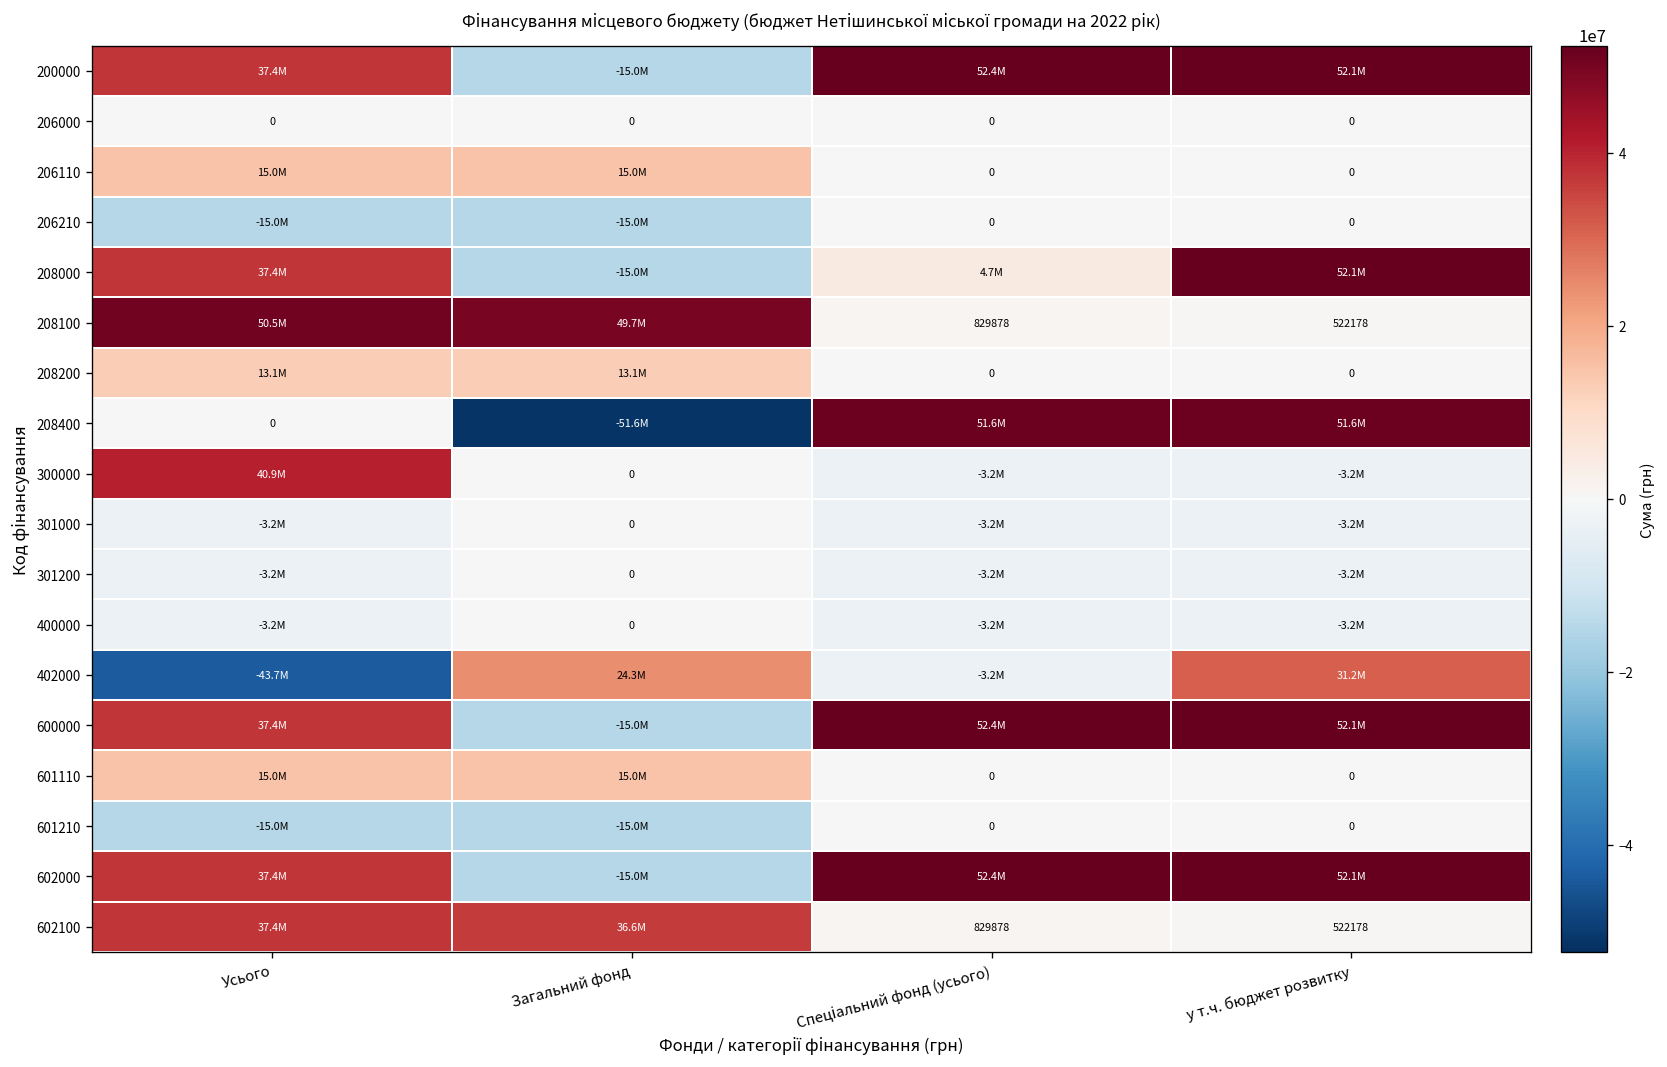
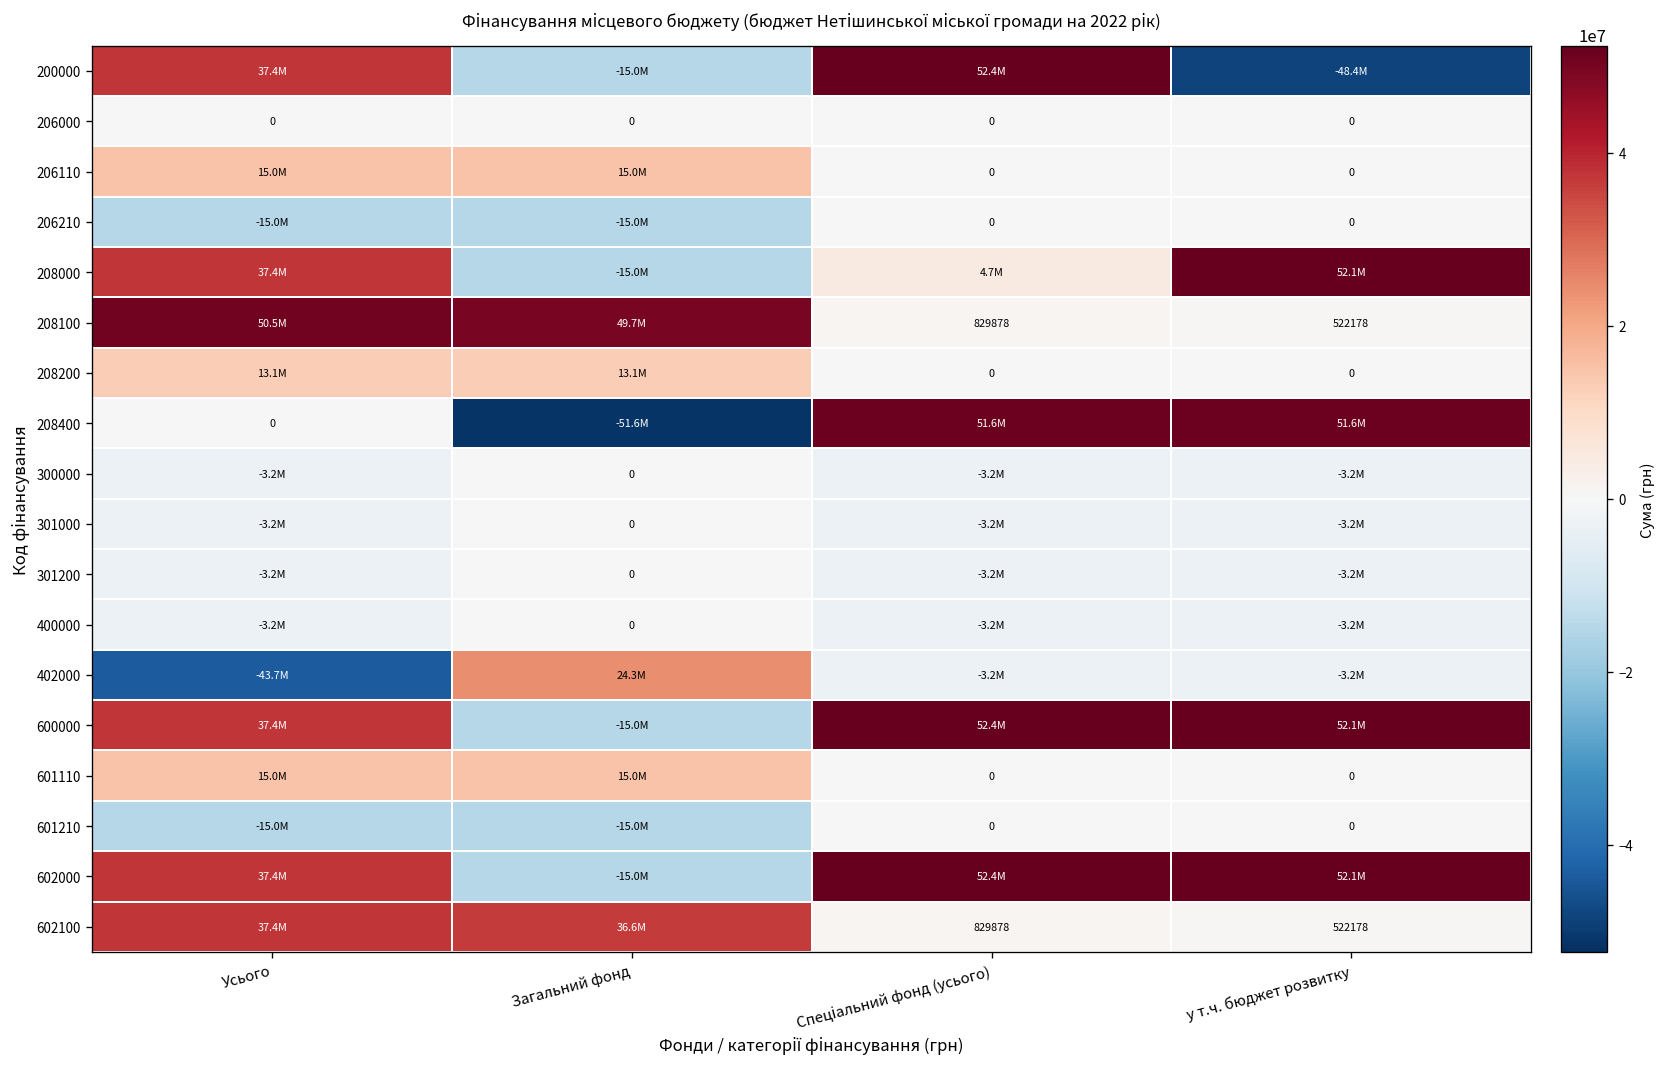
  {
    "200000": {
      "Усього": "37.4M",
      "Загальний фонд": "-15.0M",
      "Спеціальний фонд (усього)": "52.4M",
-     "у т.ч. бюджет розвитку": "52.1M"
+     "у т.ч. бюджет розвитку": "-48.4M"
    },
    "206000": {
      "Усього": "0",
      "Загальний фонд": "0",
      "Спеціальний фонд (усього)": "0",
      "у т.ч. бюджет розвитку": "0"
    },
    "206110": {
      "Усього": "15.0M",
      "Загальний фонд": "15.0M",
      "Спеціальний фонд (усього)": "0",
      "у т.ч. бюджет розвитку": "0"
    },
    "206210": {
      "Усього": "-15.0M",
      "Загальний фонд": "-15.0M",
      "Спеціальний фонд (усього)": "0",
      "у т.ч. бюджет розвитку": "0"
    },
    "208000": {
      "Усього": "37.4M",
      "Загальний фонд": "-15.0M",
      "Спеціальний фонд (усього)": "4.7M",
      "у т.ч. бюджет розвитку": "52.1M"
    },
    "208100": {
      "Усього": "50.5M",
      "Загальний фонд": "49.7M",
      "Спеціальний фонд (усього)": "829878",
      "у т.ч. бюджет розвитку": "522178"
    },
    "208200": {
      "Усього": "13.1M",
      "Загальний фонд": "13.1M",
      "Спеціальний фонд (усього)": "0",
      "у т.ч. бюджет розвитку": "0"
    },
    "208400": {
      "Усього": "0",
      "Загальний фонд": "-51.6M",
      "Спеціальний фонд (усього)": "51.6M",
      "у т.ч. бюджет розвитку": "51.6M"
    },
    "300000": {
-     "Усього": "40.9M",
+     "Усього": "-3.2M",
      "Загальний фонд": "0",
      "Спеціальний фонд (усього)": "-3.2M",
      "у т.ч. бюджет розвитку": "-3.2M"
    },
    "301000": {
      "Усього": "-3.2M",
      "Загальний фонд": "0",
      "Спеціальний фонд (усього)": "-3.2M",
      "у т.ч. бюджет розвитку": "-3.2M"
    },
    "301200": {
      "Усього": "-3.2M",
      "Загальний фонд": "0",
      "Спеціальний фонд (усього)": "-3.2M",
      "у т.ч. бюджет розвитку": "-3.2M"
    },
    "400000": {
      "Усього": "-3.2M",
      "Загальний фонд": "0",
      "Спеціальний фонд (усього)": "-3.2M",
      "у т.ч. бюджет розвитку": "-3.2M"
    },
    "402000": {
      "Усього": "-43.7M",
      "Загальний фонд": "24.3M",
      "Спеціальний фонд (усього)": "-3.2M",
-     "у т.ч. бюджет розвитку": "31.2M"
+     "у т.ч. бюджет розвитку": "-3.2M"
    },
    "600000": {
      "Усього": "37.4M",
      "Загальний фонд": "-15.0M",
      "Спеціальний фонд (усього)": "52.4M",
      "у т.ч. бюджет розвитку": "52.1M"
    },
    "601110": {
      "Усього": "15.0M",
      "Загальний фонд": "15.0M",
      "Спеціальний фонд (усього)": "0",
      "у т.ч. бюджет розвитку": "0"
    },
    "601210": {
      "Усього": "-15.0M",
      "Загальний фонд": "-15.0M",
      "Спеціальний фонд (усього)": "0",
      "у т.ч. бюджет розвитку": "0"
    },
    "602000": {
      "Усього": "37.4M",
      "Загальний фонд": "-15.0M",
      "Спеціальний фонд (усього)": "52.4M",
      "у т.ч. бюджет розвитку": "52.1M"
    },
    "602100": {
      "Усього": "37.4M",
      "Загальний фонд": "36.6M",
      "Спеціальний фонд (усього)": "829878",
      "у т.ч. бюджет розвитку": "522178"
    }
  }
